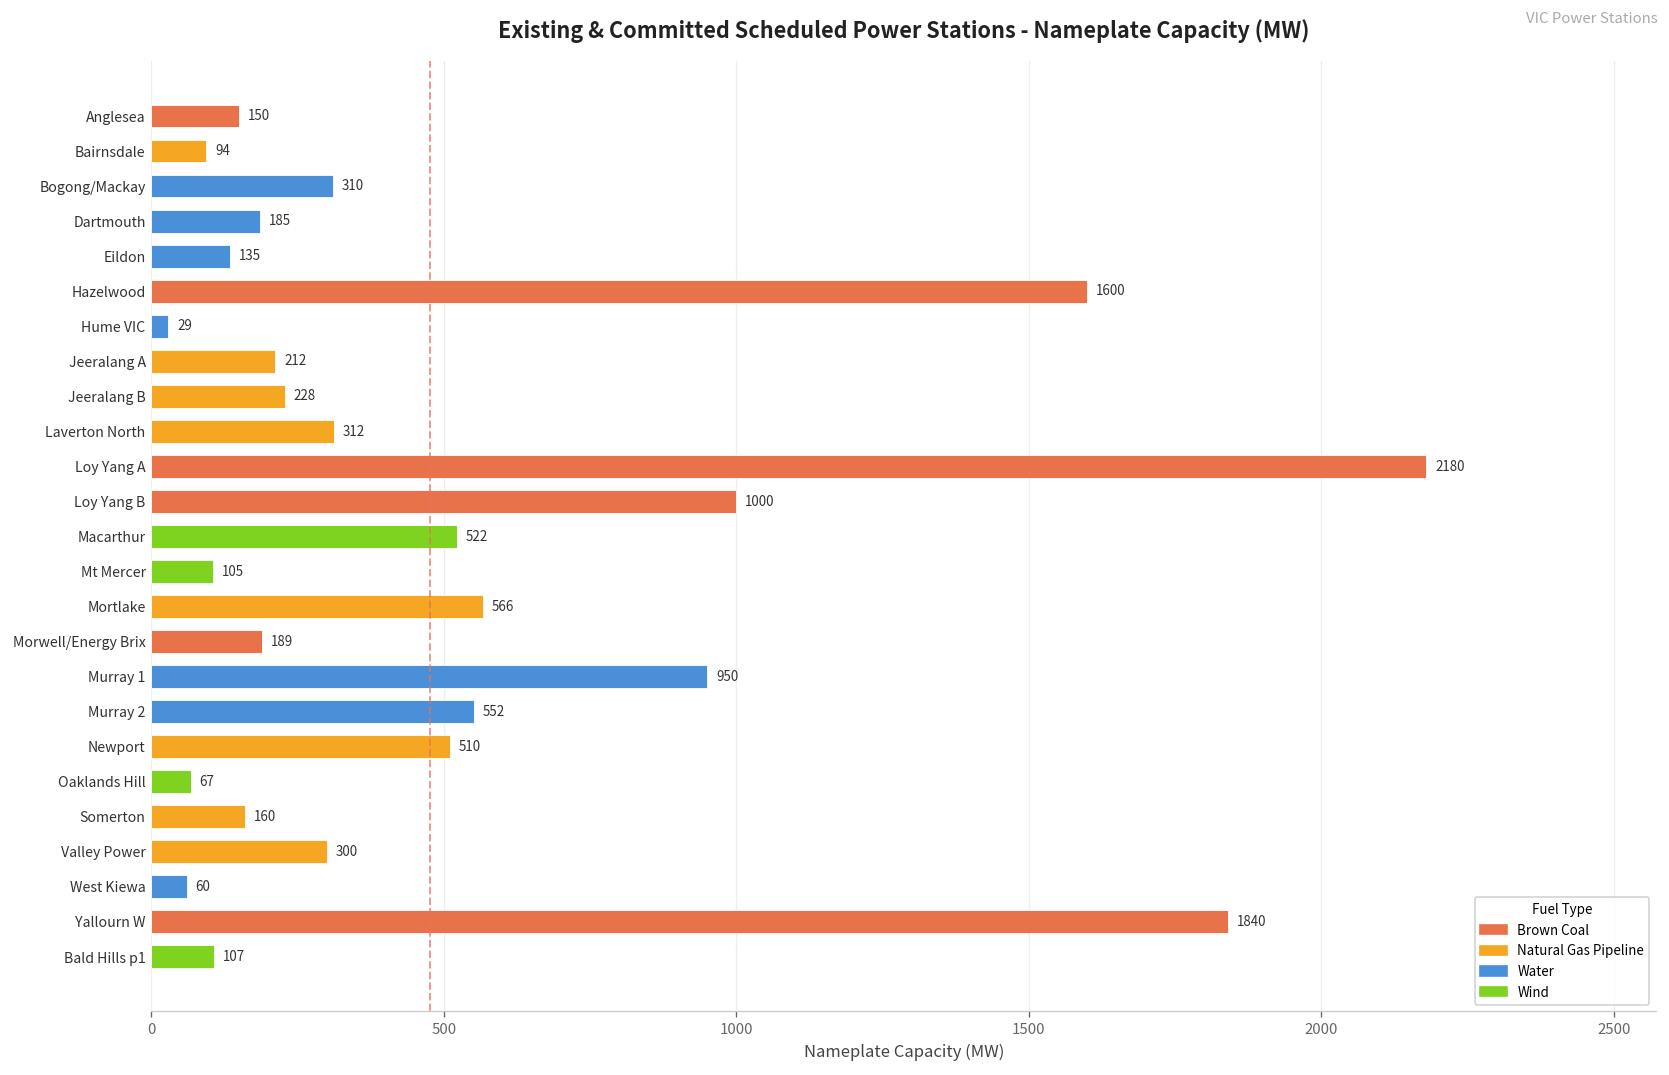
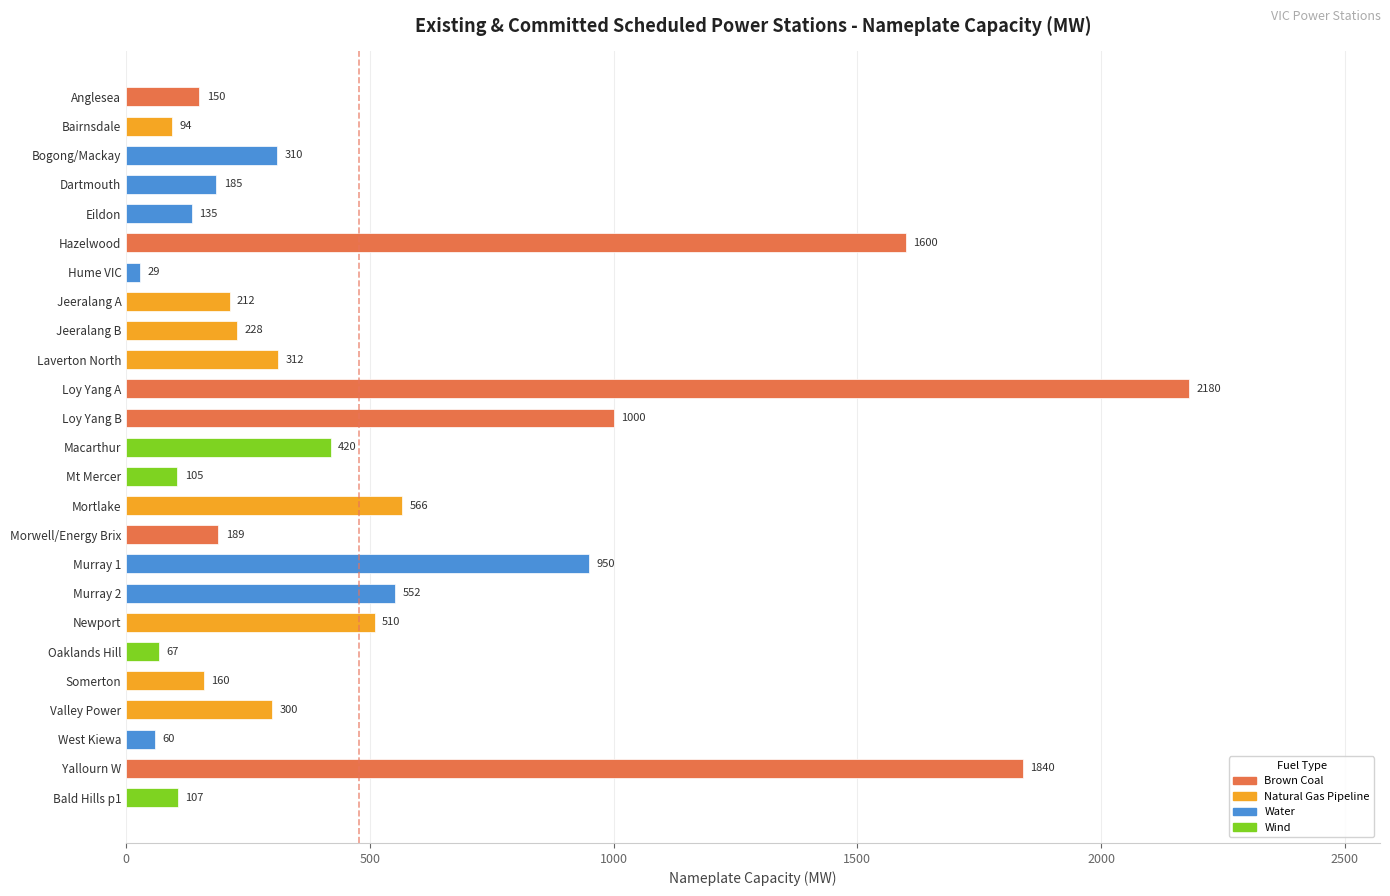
  {
    "Anglesea": 150,
    "Bairnsdale": 94,
    "Bogong/Mackay": 310,
    "Dartmouth": 185,
    "Eildon": 135,
    "Hazelwood": 1600,
    "Hume VIC": 29,
    "Jeeralang A": 212,
    "Jeeralang B": 228,
    "Laverton North": 312,
    "Loy Yang A": 2180,
    "Loy Yang B": 1000,
-   "Macarthur": 522,
+   "Macarthur": 420,
    "Mt Mercer": 105,
    "Mortlake": 566,
    "Morwell/Energy Brix": 189,
    "Murray 1": 950,
    "Murray 2": 552,
    "Newport": 510,
    "Oaklands Hill": 67,
    "Somerton": 160,
    "Valley Power": 300,
    "West Kiewa": 60,
    "Yallourn W": 1840,
    "Bald Hills p1": 107
  }
